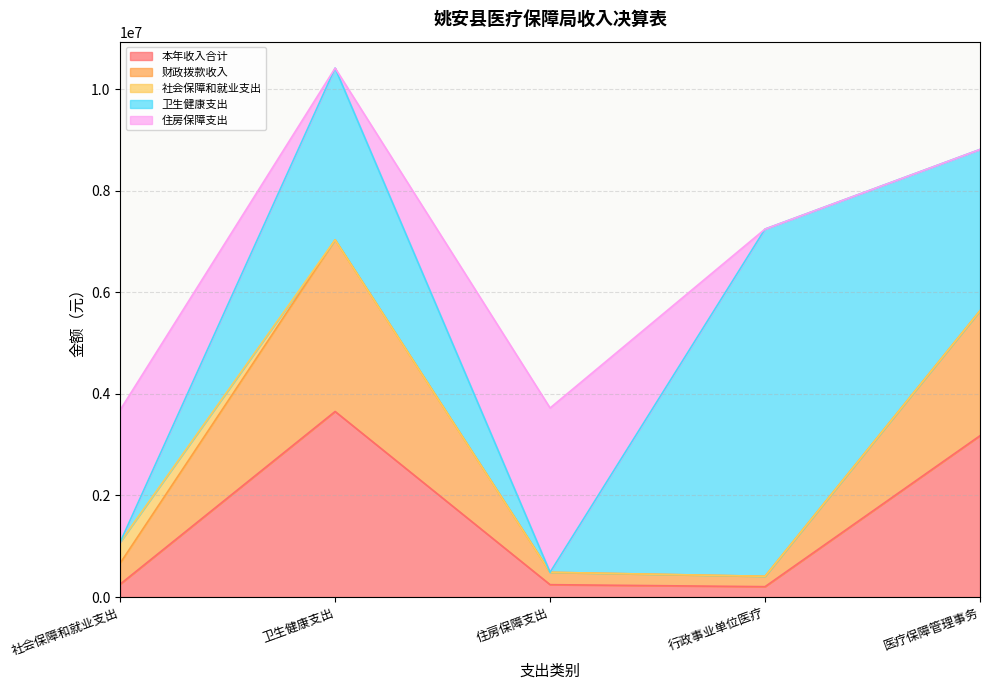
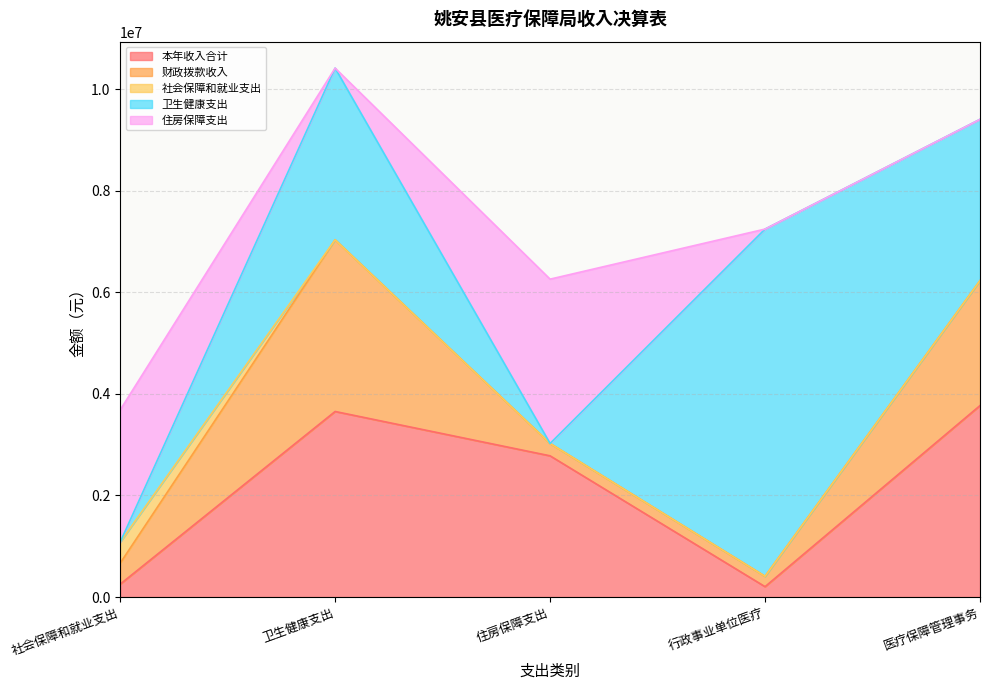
  {
    "本年收入合计": {
      "社会保障和就业支出": 300000,
      "卫生健康支出": 3700000,
-     "住房保障支出": 200000,
+     "住房保障支出": 2800000,
      "行政事业单位医疗": 200000,
-     "医疗保障管理事务": 3200000
+     "医疗保障管理事务": 3800000
    },
    "住房保障支出": {
      "社会保障和就业支出": 2600000,
      "住房保障支出": 3200000
    }
  }
